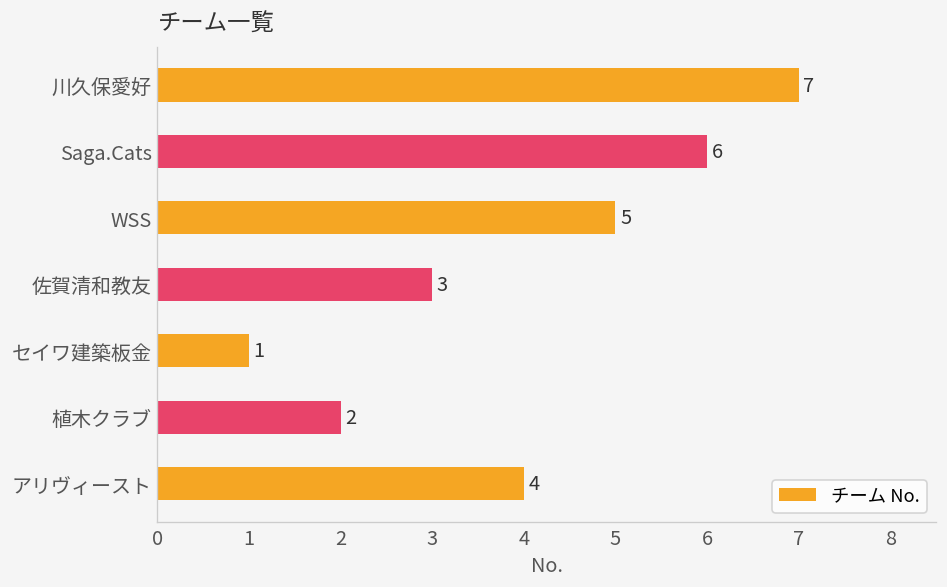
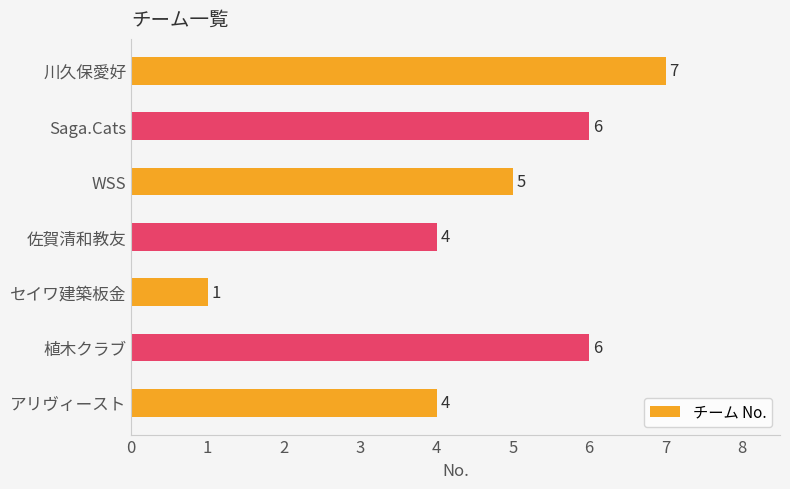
  {
    "川久保愛好": 7,
    "Saga.Cats": 6,
    "WSS": 5,
-   "佐賀清和教友": 3,
+   "佐賀清和教友": 4,
    "セイワ建築板金": 1,
-   "植木クラブ": 2,
+   "植木クラブ": 6,
    "アリヴィースト": 4
  }
